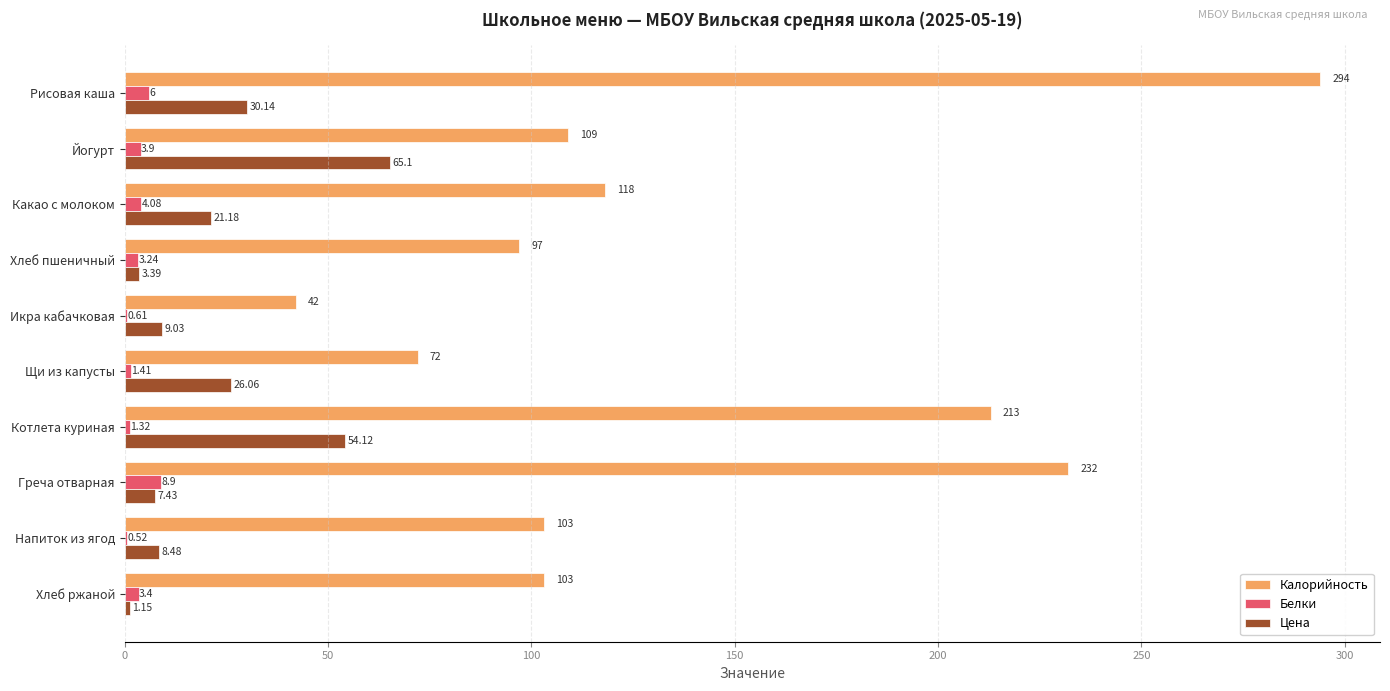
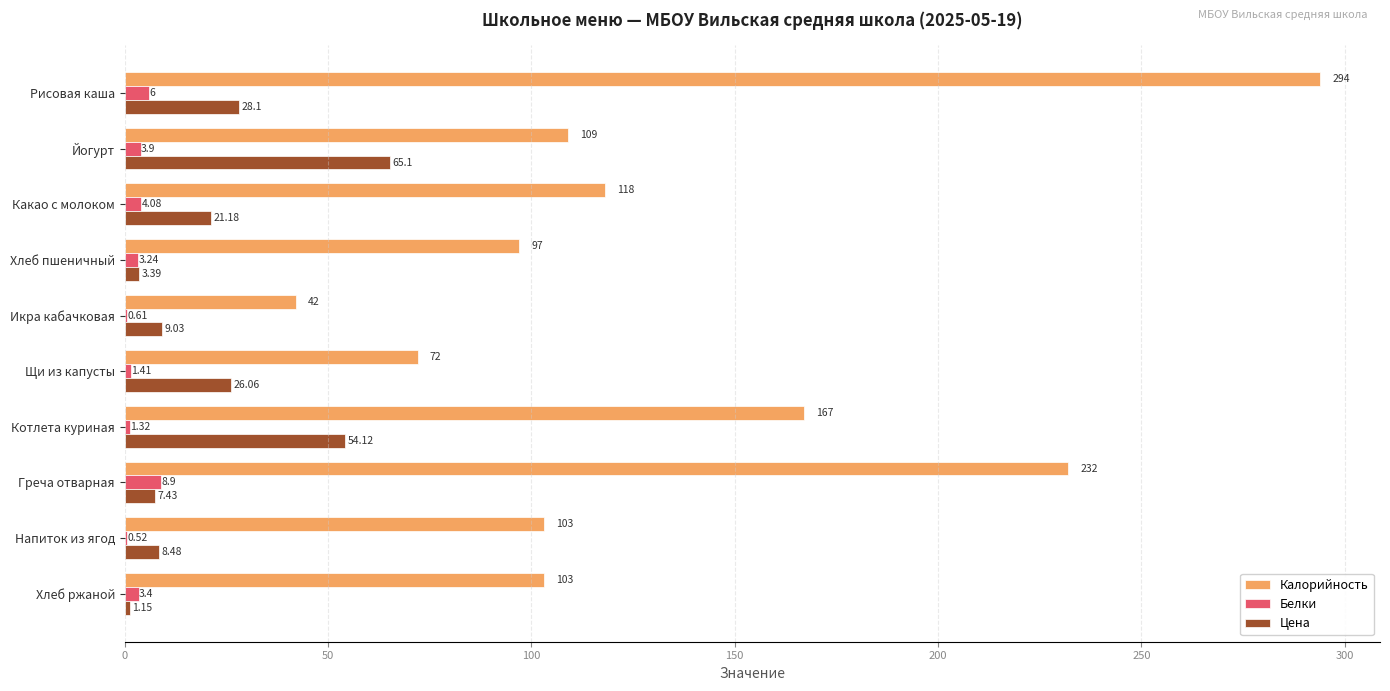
  {
    "Калорийность": {
      "Рисовая каша": 294,
      "Йогурт": 109,
      "Какао с молоком": 118,
      "Хлеб пшеничный": 97,
      "Икра кабачковая": 42,
      "Щи из капусты": 72,
-     "Котлета куриная": 213,
+     "Котлета куриная": 167,
      "Греча отварная": 232,
      "Напиток из ягод": 103,
      "Хлеб ржаной": 103
    },
    "Белки": {
      "Рисовая каша": 6,
      "Йогурт": 3.9,
      "Какао с молоком": 4.08,
      "Хлеб пшеничный": 3.24,
      "Икра кабачковая": 0.61,
      "Щи из капусты": 1.41,
      "Котлета куриная": 1.32,
      "Греча отварная": 8.9,
      "Напиток из ягод": 0.52,
      "Хлеб ржаной": 3.4
    },
    "Цена": {
-     "Рисовая каша": 30.14,
+     "Рисовая каша": 28.1,
      "Йогурт": 65.1,
      "Какао с молоком": 21.18,
      "Хлеб пшеничный": 3.39,
      "Икра кабачковая": 9.03,
      "Щи из капусты": 26.06,
      "Котлета куриная": 54.12,
      "Греча отварная": 7.43,
      "Напиток из ягод": 8.48,
      "Хлеб ржаной": 1.15
    }
  }
